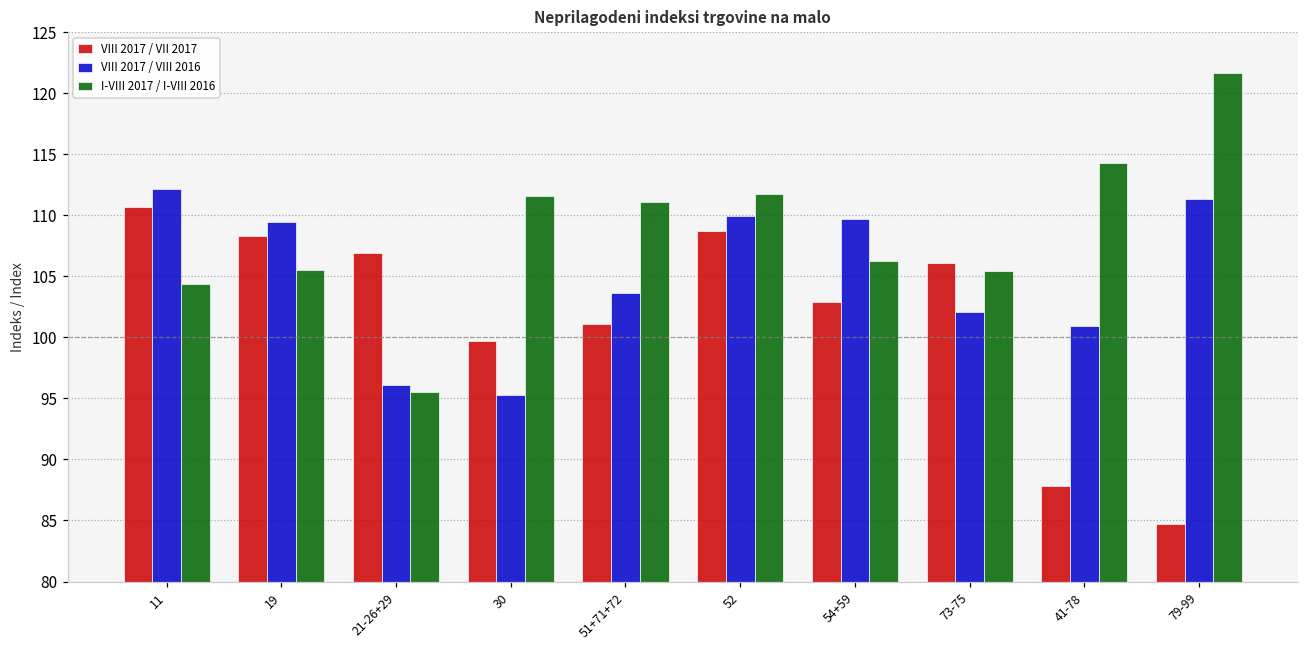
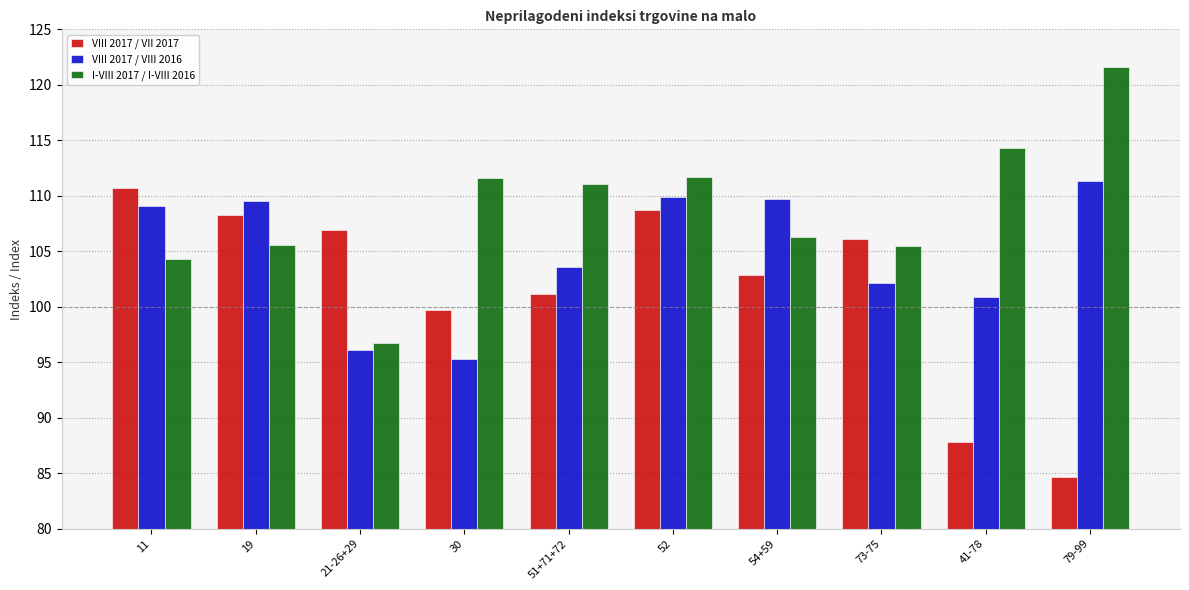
  {
    "VIII 2017 / VII 2017": {
      "11": 110.7,
      "19": 108.3,
      "21-26+29": 106.9,
      "30": 99.7,
      "51+71+72": 101.1,
      "52": 108.7,
      "54+59": 102.9,
      "73-75": 106.1,
      "41-78": 87.8,
      "79-99": 84.7
    },
    "VIII 2017 / VIII 2016": {
-     "11": 112.1,
+     "11": 109.1,
      "19": 109.5,
      "21-26+29": 96.1,
      "30": 95.3,
      "51+71+72": 103.6,
      "52": 109.9,
      "54+59": 109.7,
      "73-75": 102.1,
      "41-78": 100.9,
      "79-99": 111.3
    },
    "I-VIII 2017 / I-VIII 2016": {
      "11": 104.3,
      "19": 105.5,
-     "21-26+29": 95.6,
+     "21-26+29": 96.7,
      "30": 111.6,
      "51+71+72": 111.1,
      "52": 111.7,
      "54+59": 106.2,
      "73-75": 105.5,
      "41-78": 114.3,
      "79-99": 121.6
    }
  }
